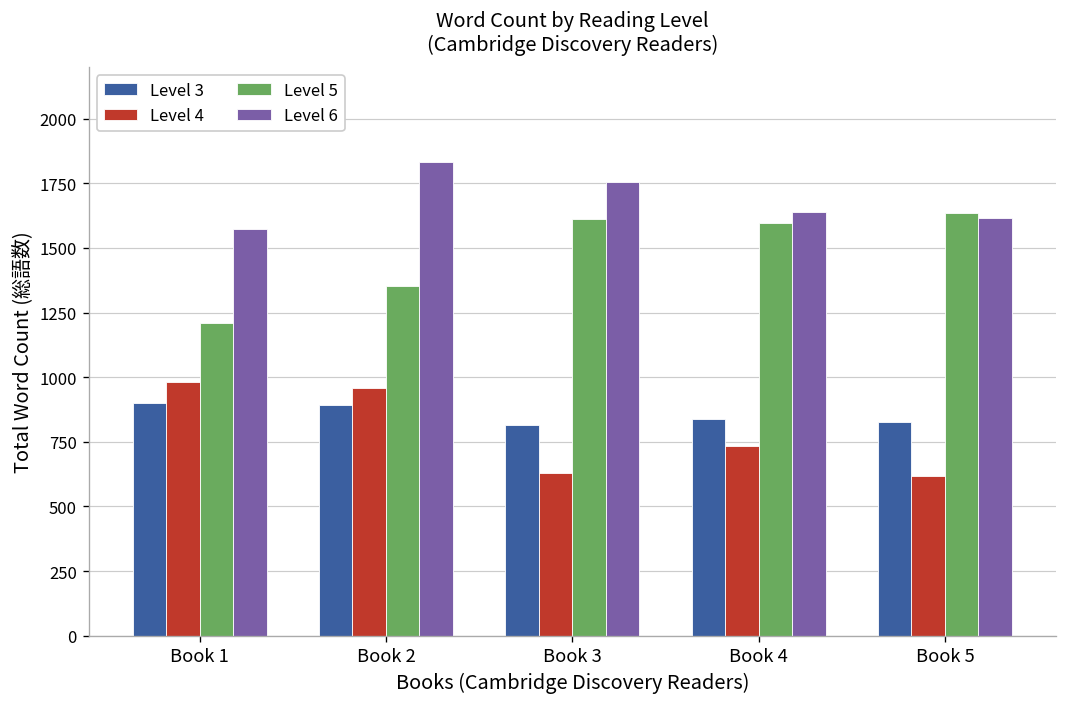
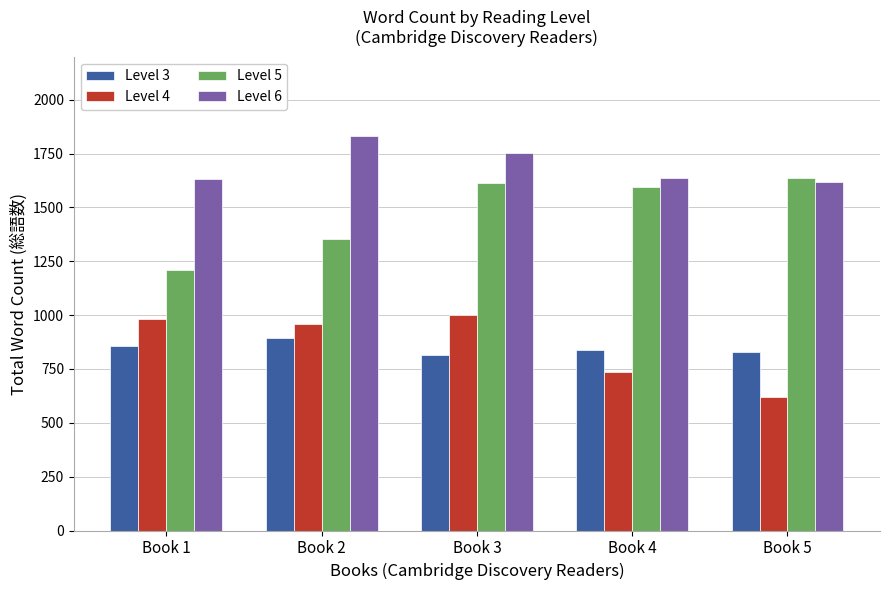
  {
    "Level 3": {
-     "Book 1": 900,
+     "Book 1": 860,
      "Book 2": 890,
      "Book 3": 820,
      "Book 4": 840,
      "Book 5": 830
    },
    "Level 4": {
      "Book 1": 980,
      "Book 2": 960,
-     "Book 3": 630,
+     "Book 3": 1000,
      "Book 4": 730,
      "Book 5": 620
    },
    "Level 5": {
      "Book 1": 1210,
      "Book 2": 1350,
      "Book 3": 1610,
      "Book 4": 1600,
      "Book 5": 1640
    },
    "Level 6": {
-     "Book 1": 1580,
+     "Book 1": 1630,
      "Book 2": 1830,
      "Book 3": 1760,
      "Book 4": 1640,
      "Book 5": 1620
    }
  }
